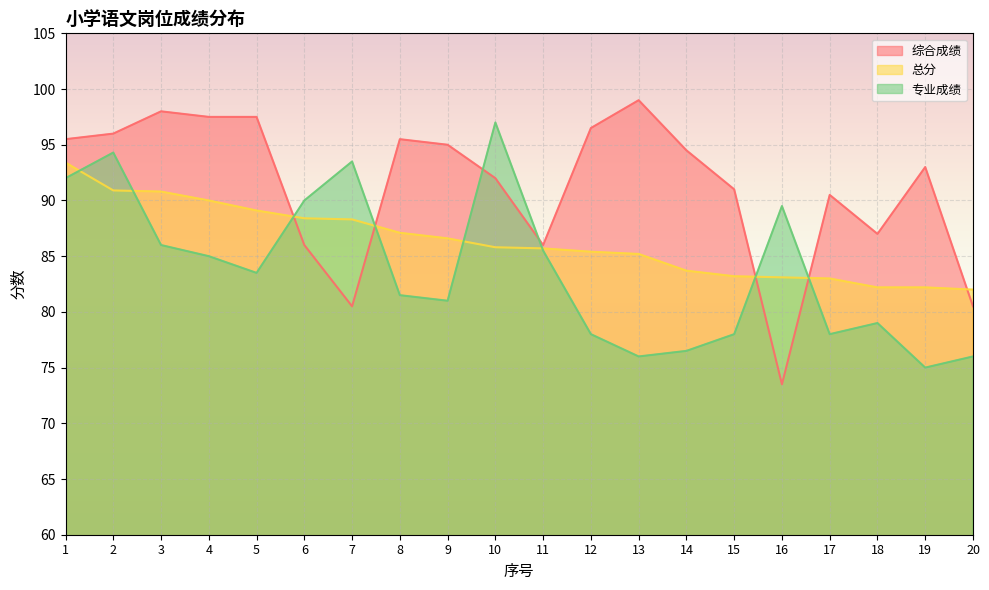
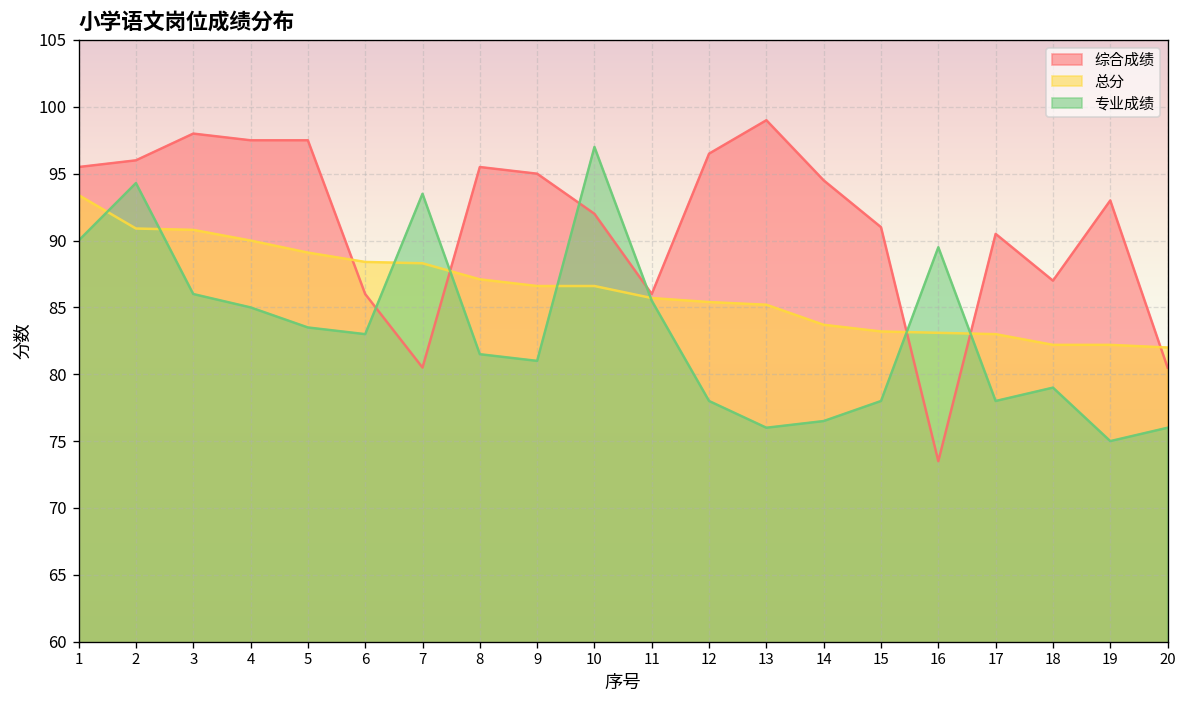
  {
    "综合成绩": {
      "1": 95.5,
      "2": 96.0,
      "3": 98.0,
      "4": 97.5,
      "5": 97.5,
      "6": 86.0,
      "7": 80.5,
      "8": 95.5,
      "9": 95.0,
      "10": 92.0,
      "11": 86.0,
      "12": 96.5,
      "13": 99.0,
      "14": 94.5,
      "15": 91.0,
      "16": 73.5,
      "17": 90.5,
      "18": 87.0,
      "19": 93.0,
      "20": 80.5
    },
    "总分": {
      "1": 93.4,
      "2": 90.9,
      "3": 90.8,
      "4": 90.0,
      "5": 89.1,
      "6": 88.4,
      "7": 88.3,
      "8": 87.1,
      "9": 86.6,
-     "10": 85.8,
+     "10": 86.6,
      "12": 85.4,
      "13": 85.2,
      "14": 83.7,
      "15": 83.2,
      "16": 83.1,
      "17": 83.0,
      "18": 82.2,
      "19": 82.2,
      "20": 82.0
    },
    "专业成绩": {
-     "1": 92,
+     "1": 90,
      "2": 94.3,
      "3": 86,
      "4": 85,
      "5": 83.5,
-     "6": 90,
+     "6": 83,
      "7": 93.5,
      "8": 81.5,
      "9": 81,
      "10": 97,
      "12": 78,
      "13": 76,
      "14": 76.5,
      "15": 78,
      "16": 89.5,
      "17": 78,
      "18": 79,
      "19": 75,
      "20": 76
    }
  }
